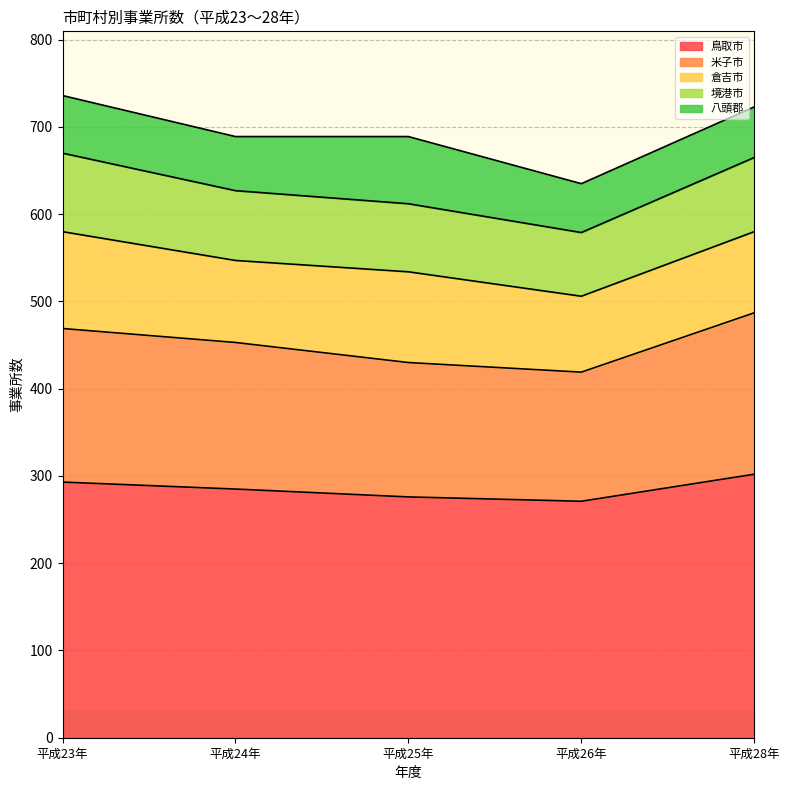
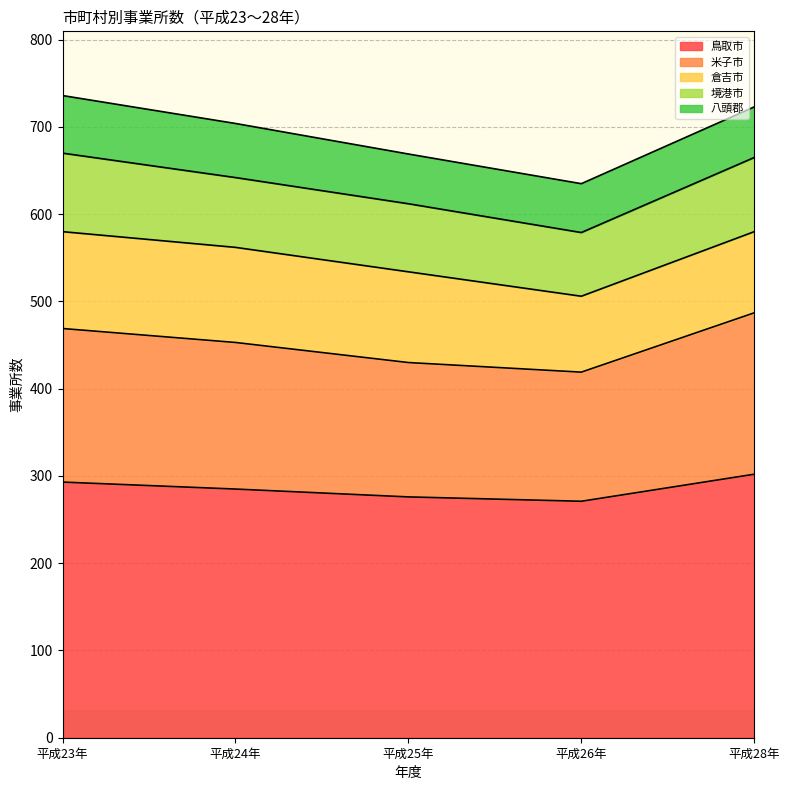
  {
    "鳥取市": {
      "平成23年": 290,
      "平成24年": 290,
      "平成25年": 280,
      "平成26年": 270,
      "平成28年": 300
    },
    "米子市": {
      "平成23年": 180,
      "平成24年": 170,
      "平成25年": 150,
      "平成26年": 150,
      "平成28年": 190
    },
    "倉吉市": {
      "平成23年": 110,
-     "平成24年": 90,
+     "平成24年": 110,
      "平成25年": 100,
      "平成26年": 90,
      "平成28年": 90
    },
    "境港市": {
      "平成23年": 90,
      "平成24年": 80,
      "平成25年": 80,
      "平成26年": 70,
      "平成28年": 90
    },
    "八頭郡": {
      "平成23年": 70,
      "平成24年": 60,
-     "平成25年": 80,
+     "平成25年": 60,
      "平成26年": 60,
      "平成28年": 60
    }
  }
